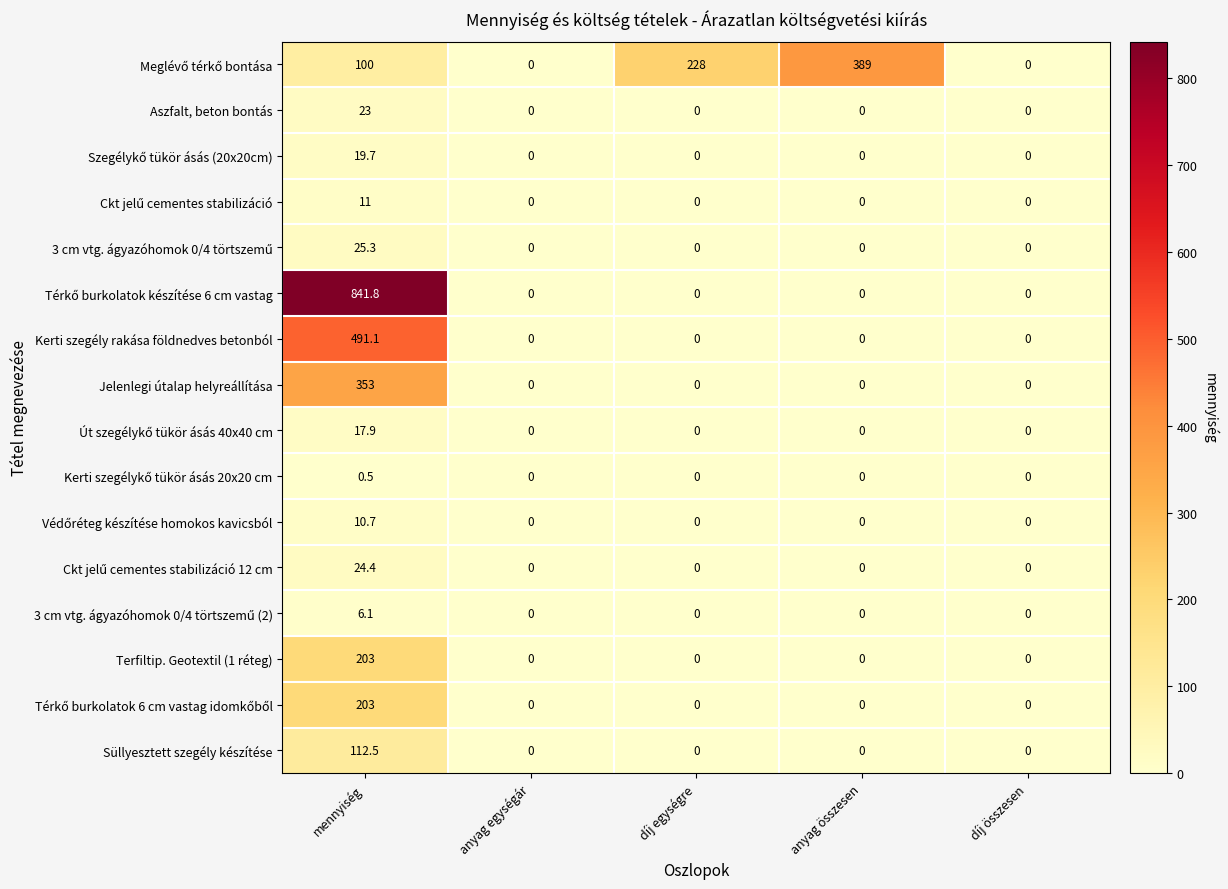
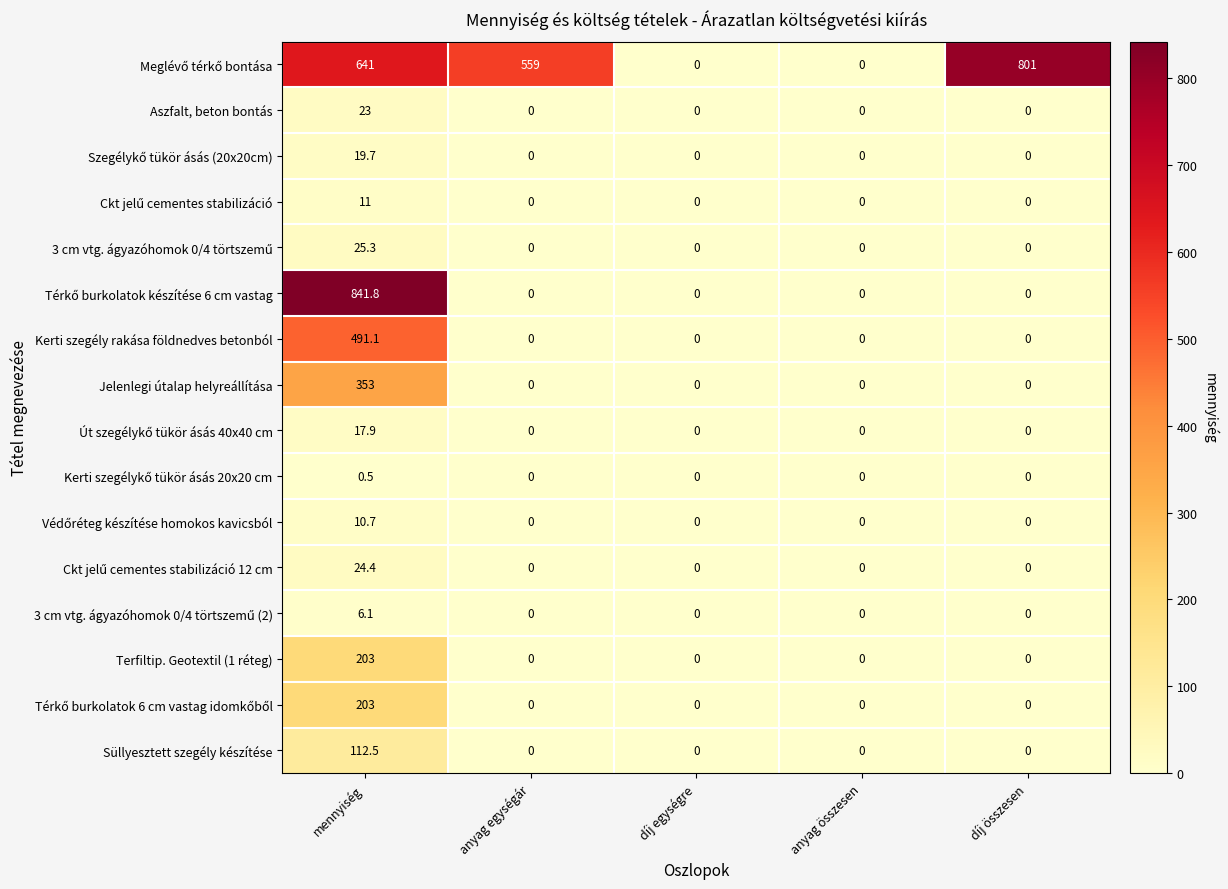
  {
    "Meglévő térkő bontása": {
-     "mennyiség": 100,
-     "anyag egységár": 0,
-     "díj egységre": 228,
-     "anyag összesen": 389,
-     "díj összesen": 0
+     "mennyiség": 641,
+     "anyag egységár": 559,
+     "díj egységre": 0,
+     "anyag összesen": 0,
+     "díj összesen": 801
    },
    "Aszfalt, beton bontás": {
      "mennyiség": 23,
      "anyag egységár": 0,
      "díj egységre": 0,
      "anyag összesen": 0,
      "díj összesen": 0
    },
    "Szegélykő tükör ásás (20x20cm)": {
      "mennyiség": 19.7,
      "anyag egységár": 0,
      "díj egységre": 0,
      "anyag összesen": 0,
      "díj összesen": 0
    },
    "Ckt jelű cementes stabilizáció": {
      "mennyiség": 11,
      "anyag egységár": 0,
      "díj egységre": 0,
      "anyag összesen": 0,
      "díj összesen": 0
    },
    "3 cm vtg. ágyazóhomok 0/4 törtszemű": {
      "mennyiség": 25.3,
      "anyag egységár": 0,
      "díj egységre": 0,
      "anyag összesen": 0,
      "díj összesen": 0
    },
    "Térkő burkolatok készítése 6 cm vastag": {
      "mennyiség": 841.8,
      "anyag egységár": 0,
      "díj egységre": 0,
      "anyag összesen": 0,
      "díj összesen": 0
    },
    "Kerti szegély rakása földnedves betonból": {
      "mennyiség": 491.1,
      "anyag egységár": 0,
      "díj egységre": 0,
      "anyag összesen": 0,
      "díj összesen": 0
    },
    "Jelenlegi útalap helyreállítása": {
      "mennyiség": 353,
      "anyag egységár": 0,
      "díj egységre": 0,
      "anyag összesen": 0,
      "díj összesen": 0
    },
    "Út szegélykő tükör ásás 40x40 cm": {
      "mennyiség": 17.9,
      "anyag egységár": 0,
      "díj egységre": 0,
      "anyag összesen": 0,
      "díj összesen": 0
    },
    "Kerti szegélykő tükör ásás 20x20 cm": {
      "mennyiség": 0.5,
      "anyag egységár": 0,
      "díj egységre": 0,
      "anyag összesen": 0,
      "díj összesen": 0
    },
    "Védőréteg készítése homokos kavicsból": {
      "mennyiség": 10.7,
      "anyag egységár": 0,
      "díj egységre": 0,
      "anyag összesen": 0,
      "díj összesen": 0
    },
    "Ckt jelű cementes stabilizáció 12 cm": {
      "mennyiség": 24.4,
      "anyag egységár": 0,
      "díj egységre": 0,
      "anyag összesen": 0,
      "díj összesen": 0
    },
    "3 cm vtg. ágyazóhomok 0/4 törtszemű (2)": {
      "mennyiség": 6.1,
      "anyag egységár": 0,
      "díj egységre": 0,
      "anyag összesen": 0,
      "díj összesen": 0
    },
    "Terfiltip. Geotextil (1 réteg)": {
      "mennyiség": 203,
      "anyag egységár": 0,
      "díj egységre": 0,
      "anyag összesen": 0,
      "díj összesen": 0
    },
    "Térkő burkolatok 6 cm vastag idomkőből": {
      "mennyiség": 203,
      "anyag egységár": 0,
      "díj egységre": 0,
      "anyag összesen": 0,
      "díj összesen": 0
    },
    "Süllyesztett szegély készítése": {
      "mennyiség": 112.5,
      "anyag egységár": 0,
      "díj egységre": 0,
      "anyag összesen": 0,
      "díj összesen": 0
    }
  }
